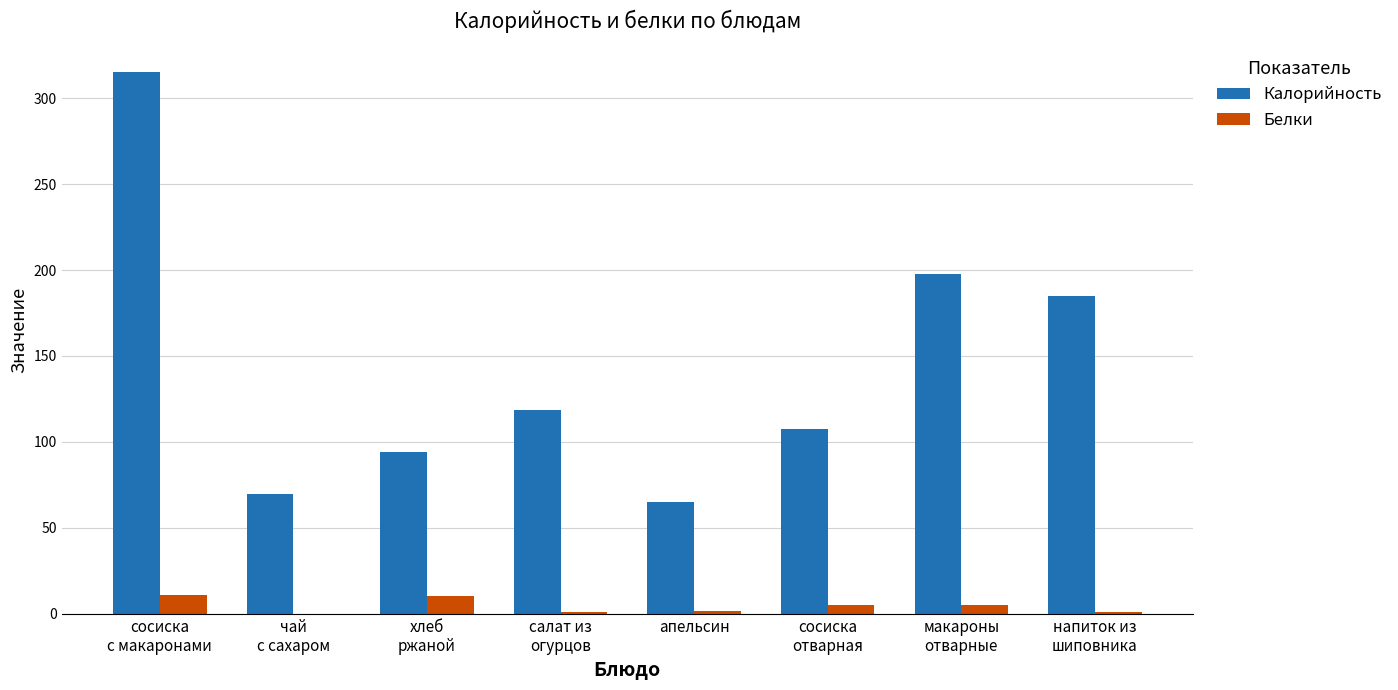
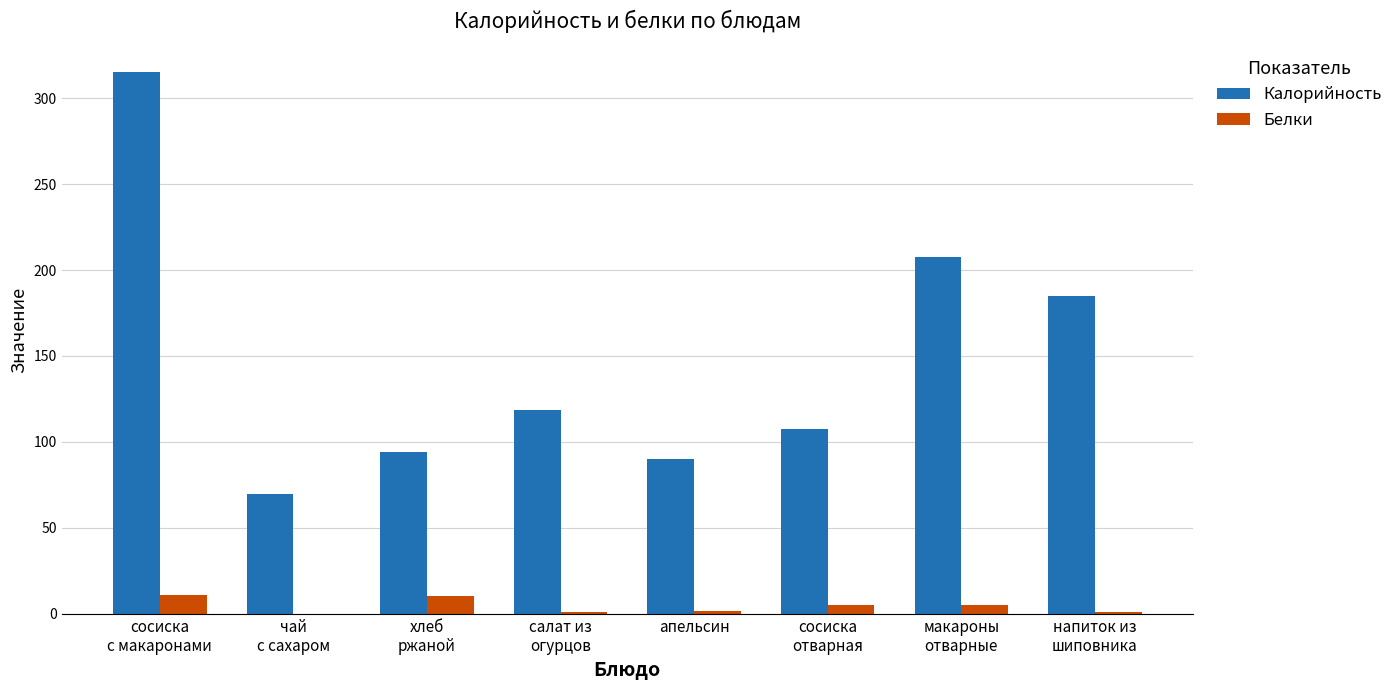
  {
    "Калорийность": {
      "сосиска с макаронами": 315,
      "чай с сахаром": 70,
      "хлеб ржаной": 94,
      "салат из огурцов": 119,
-     "апельсин": 65,
+     "апельсин": 90,
      "сосиска отварная": 107,
-     "макароны отварные": 198,
+     "макароны отварные": 208,
      "напиток из шиповника": 185
    },
    "Белки": {
      "сосиска с макаронами": 11,
      "хлеб ржаной": 10,
      "апельсин": 2,
      "сосиска отварная": 5,
      "макароны отварные": 5
    }
  }
